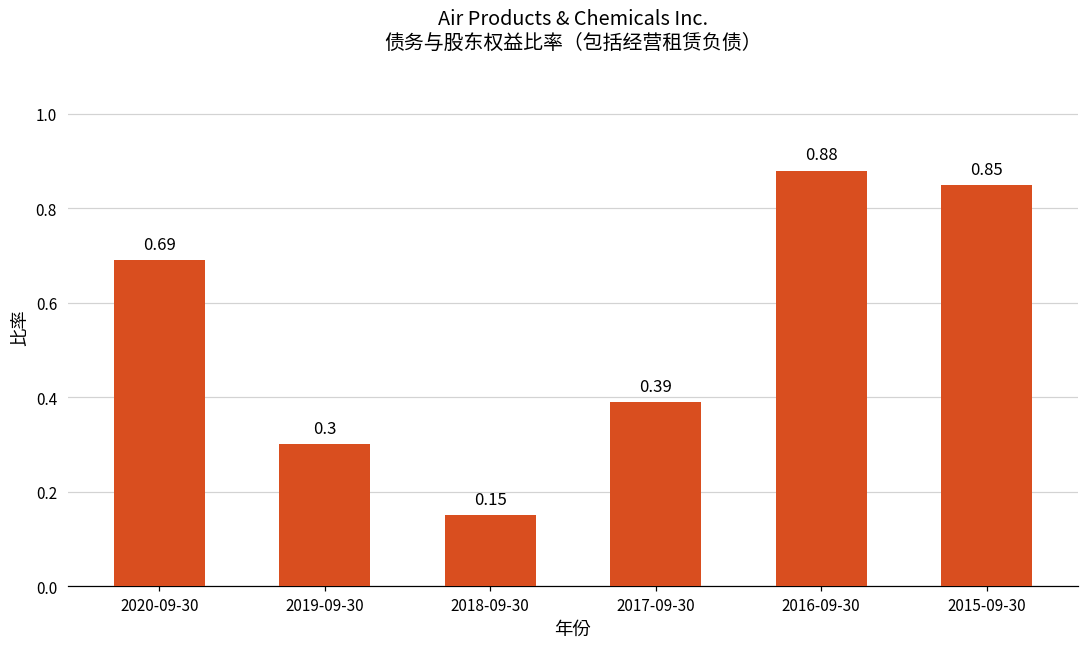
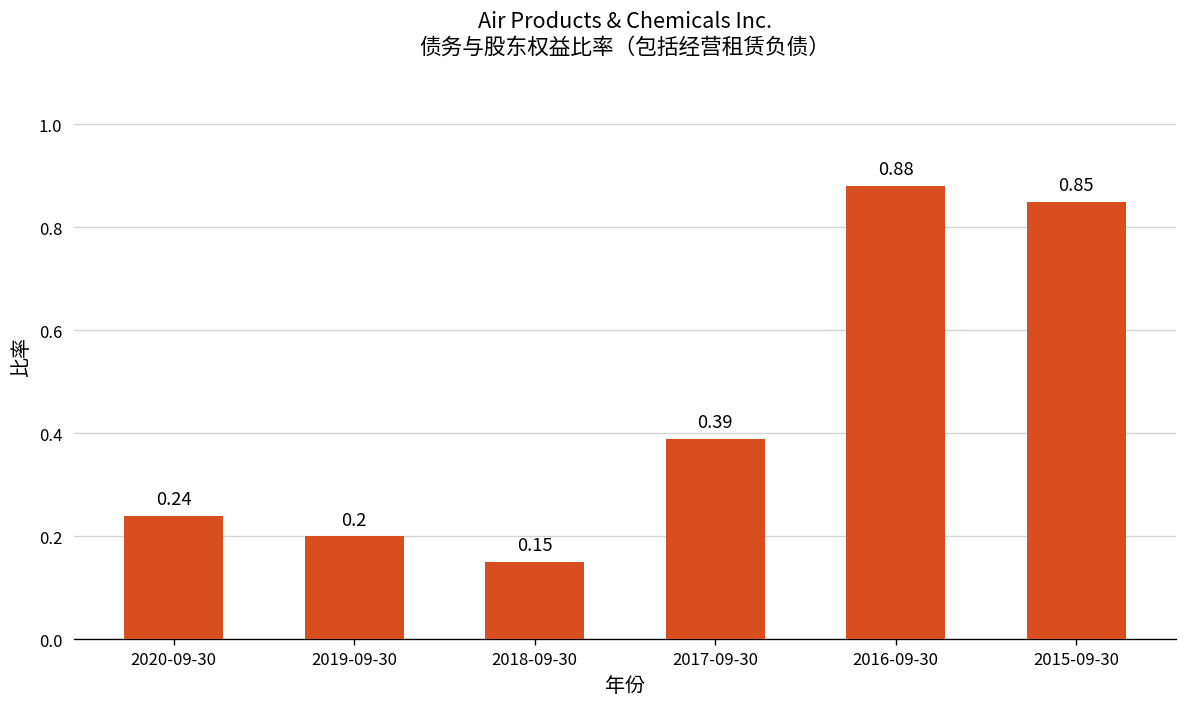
  {
-   "2020-09-30": 0.69,
-   "2019-09-30": 0.3,
+   "2020-09-30": 0.24,
+   "2019-09-30": 0.2,
    "2018-09-30": 0.15,
    "2017-09-30": 0.39,
    "2016-09-30": 0.88,
    "2015-09-30": 0.85
  }
